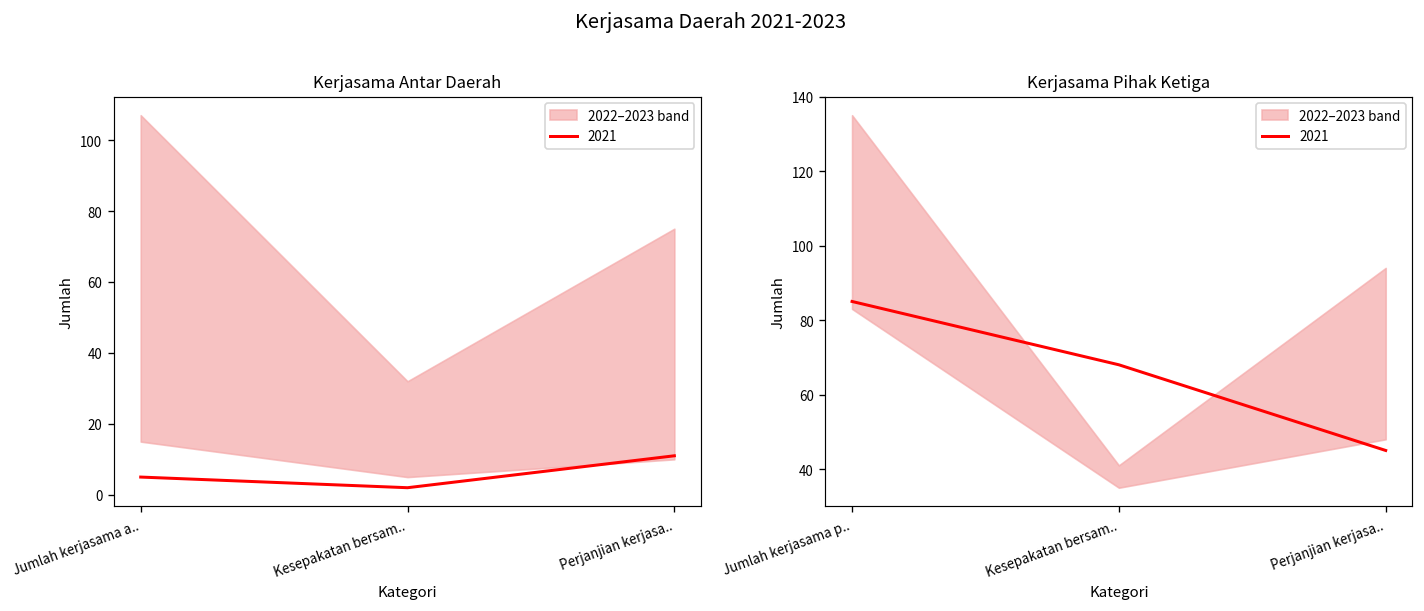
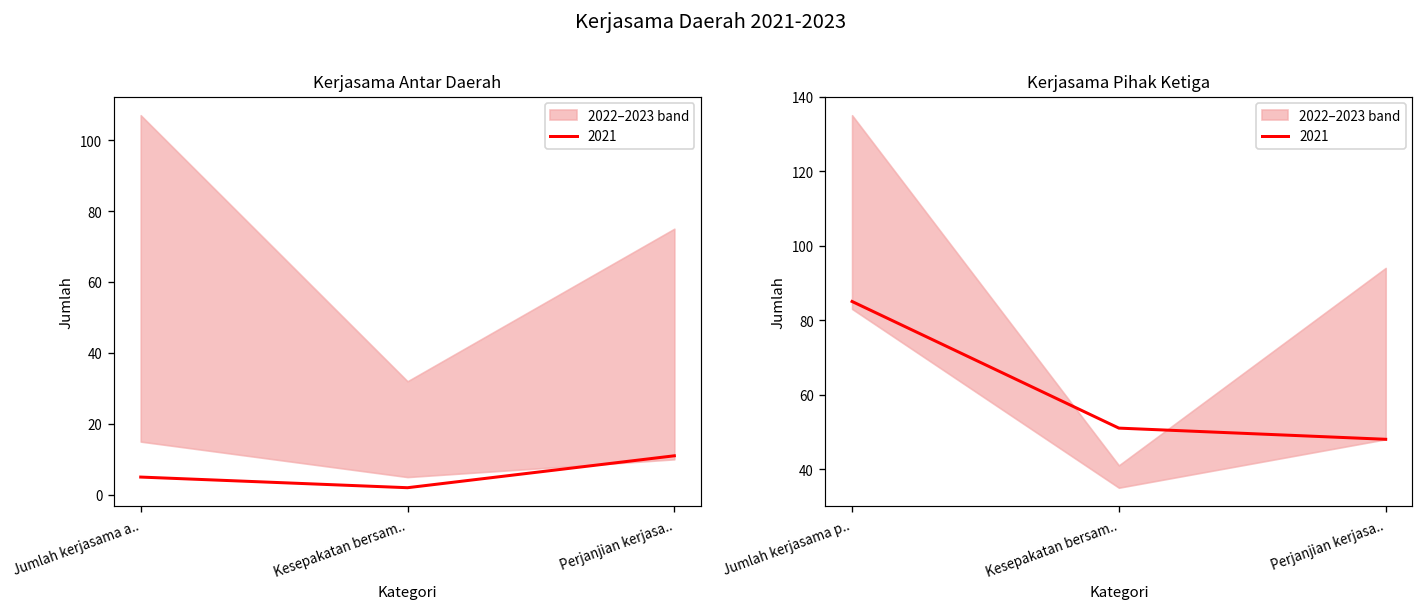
  {
    "Kerjasama Antar Daerah": {
      "2021": {
        "Jumlah kerjasama a..": 5,
        "Kesepakatan bersam..": 2,
        "Perjanjian kerjasa..": 11
      }
    },
    "Kerjasama Pihak Ketiga": {
      "2021": {
        "Jumlah kerjasama p..": 85,
-       "Kesepakatan bersam..": 68,
-       "Perjanjian kerjasa..": 45
+       "Kesepakatan bersam..": 51,
+       "Perjanjian kerjasa..": 48
      }
    }
  }
